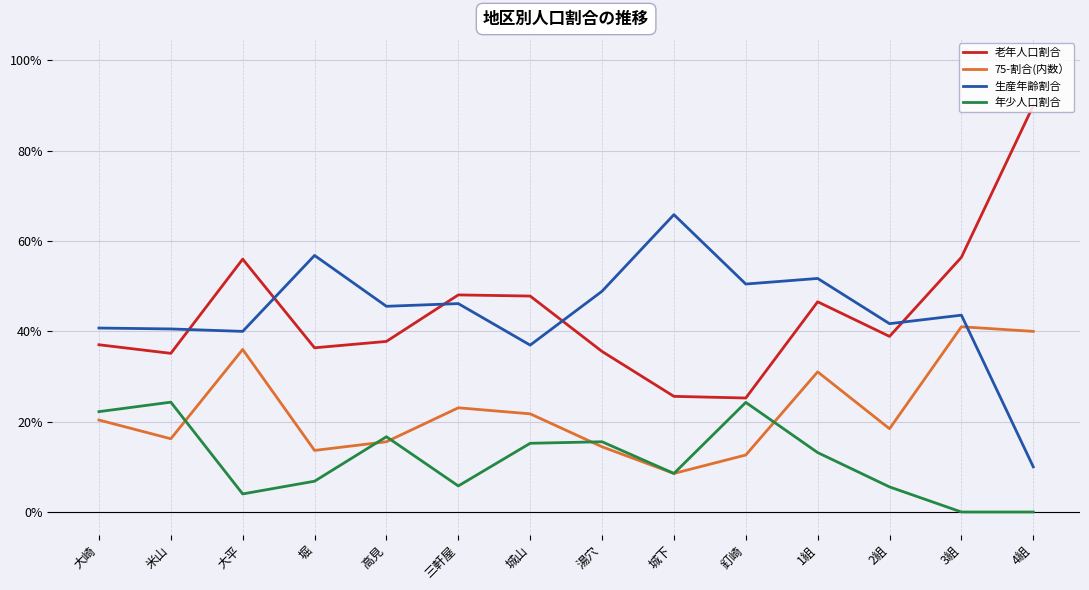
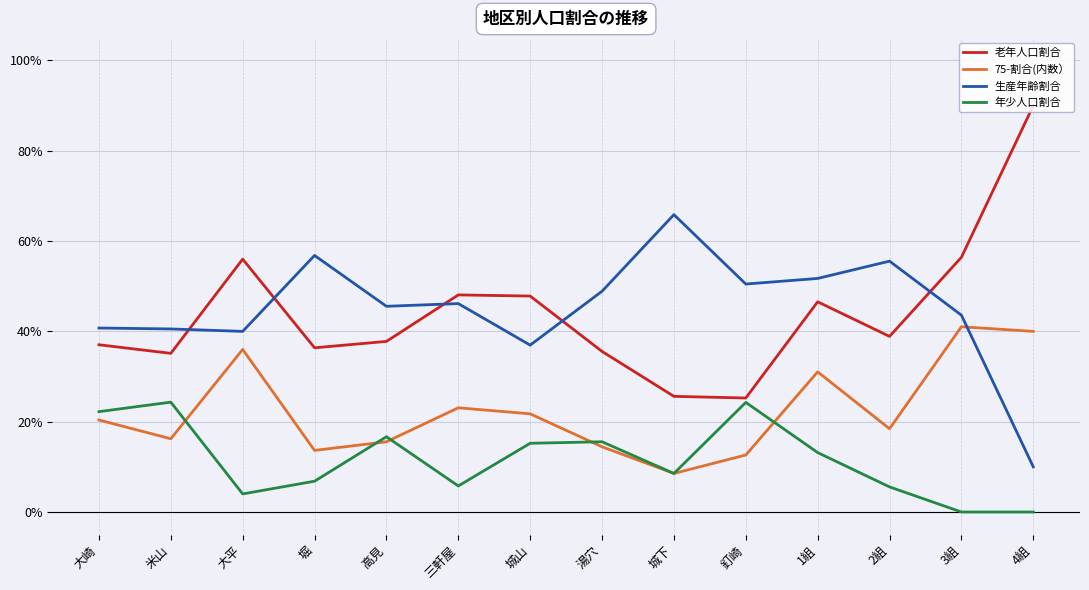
  {
    "老年人口割合": {
      "大崎": "37%",
      "米山": "35%",
      "大平": "56%",
      "堀": "36%",
      "高見": "38%",
      "三軒屋": "48%",
      "城山": "48%",
      "湯穴": "36%",
      "城下": "26%",
      "釘崎": "25%",
      "1組": "47%",
      "2組": "39%",
      "3組": "56%"
    },
    "75-割合(内数）": {
      "大崎": "20%",
      "米山": "16%",
      "大平": "36%",
      "堀": "14%",
      "高見": "16%",
      "三軒屋": "23%",
      "城山": "22%",
      "湯穴": "14%",
      "釘崎": "13%",
      "1組": "31%",
      "2組": "18%",
      "3組": "41%",
      "4組": "40%"
    },
    "生産年齢割合": {
      "大崎": "41%",
      "米山": "41%",
      "大平": "40%",
      "堀": "57%",
      "高見": "46%",
      "三軒屋": "46%",
      "城山": "37%",
      "湯穴": "49%",
      "城下": "66%",
      "釘崎": "50%",
      "1組": "52%",
-     "2組": "42%",
+     "2組": "56%",
      "3組": "44%",
      "4組": "10%"
    },
    "年少人口割合": {
      "大崎": "22%",
      "米山": "24%",
      "大平": "4%",
      "堀": "7%",
      "高見": "17%",
      "三軒屋": "6%",
      "城山": "15%",
      "湯穴": "16%",
      "釘崎": "24%",
      "1組": "13%",
      "2組": "6%",
      "3組": "0%",
      "4組": "0%"
    }
  }
